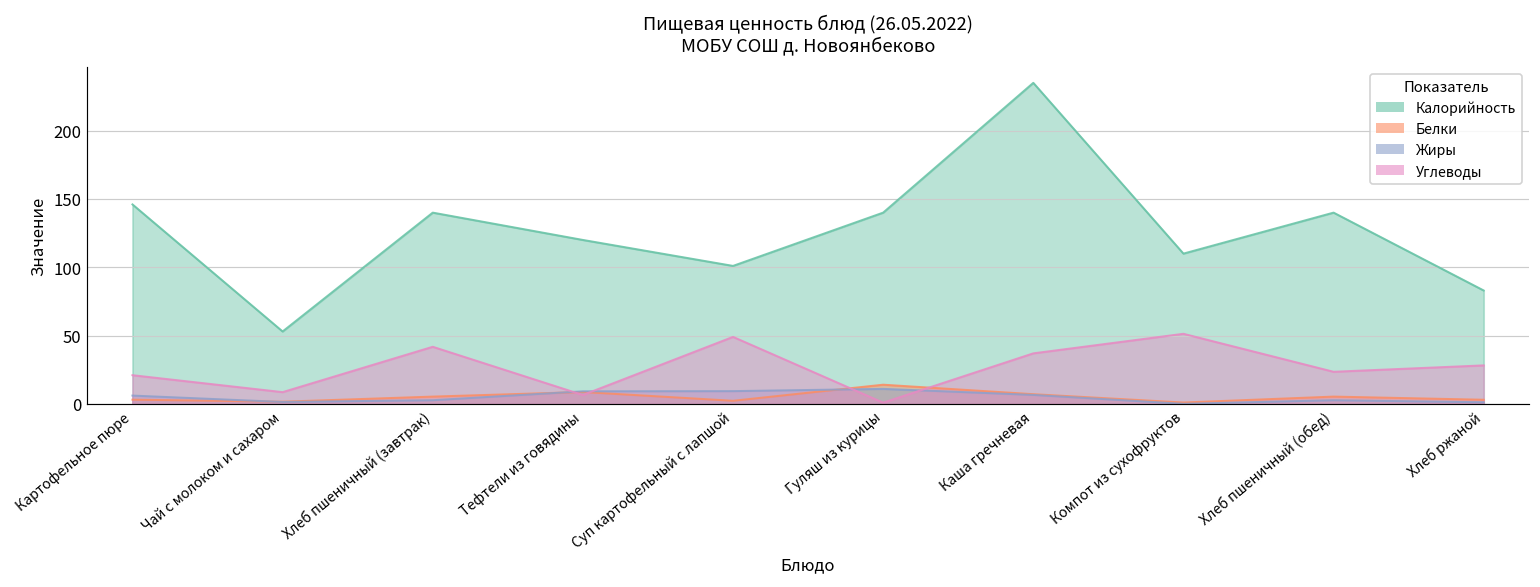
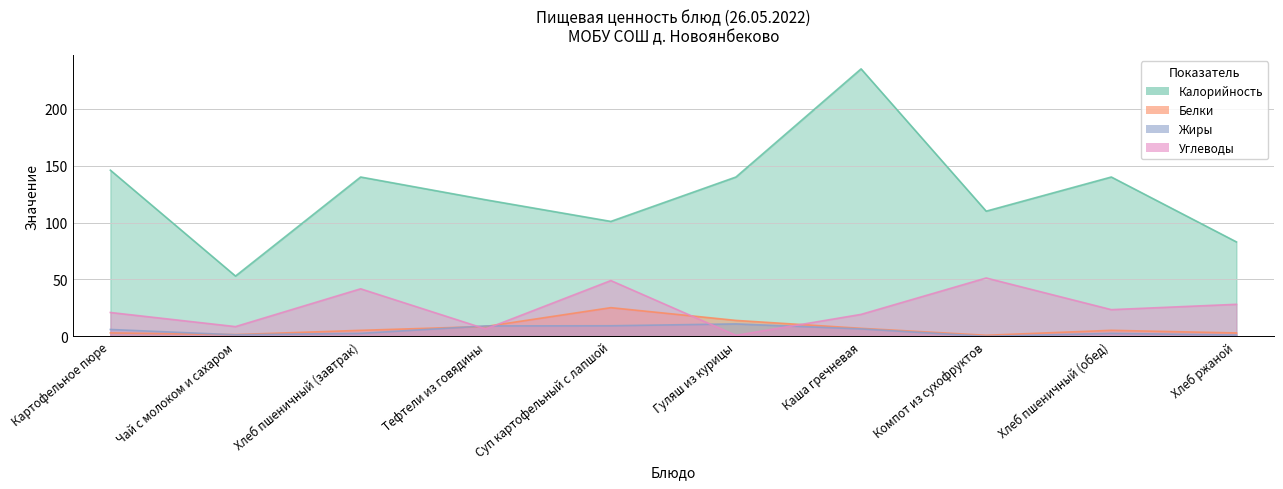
  {
    "Белки": {
      "Картофельное пюре": 3,
      "Хлеб пшеничный (завтрак)": 5,
-     "Суп картофельный с лапшой": 2,
+     "Суп картофельный с лапшой": 25,
      "Гуляш из курицы": 14,
      "Хлеб пшеничный (обед)": 5
    },
    "Углеводы": {
      "Картофельное пюре": 21,
      "Чай с молоком и сахаром": 9,
      "Хлеб пшеничный (завтрак)": 42,
      "Суп картофельный с лапшой": 49,
      "Гуляш из курицы": 1,
-     "Каша гречневая": 37,
+     "Каша гречневая": 19,
      "Компот из сухофруктов": 51,
      "Хлеб пшеничный (обед)": 24,
      "Хлеб ржаной": 28
    }
  }
